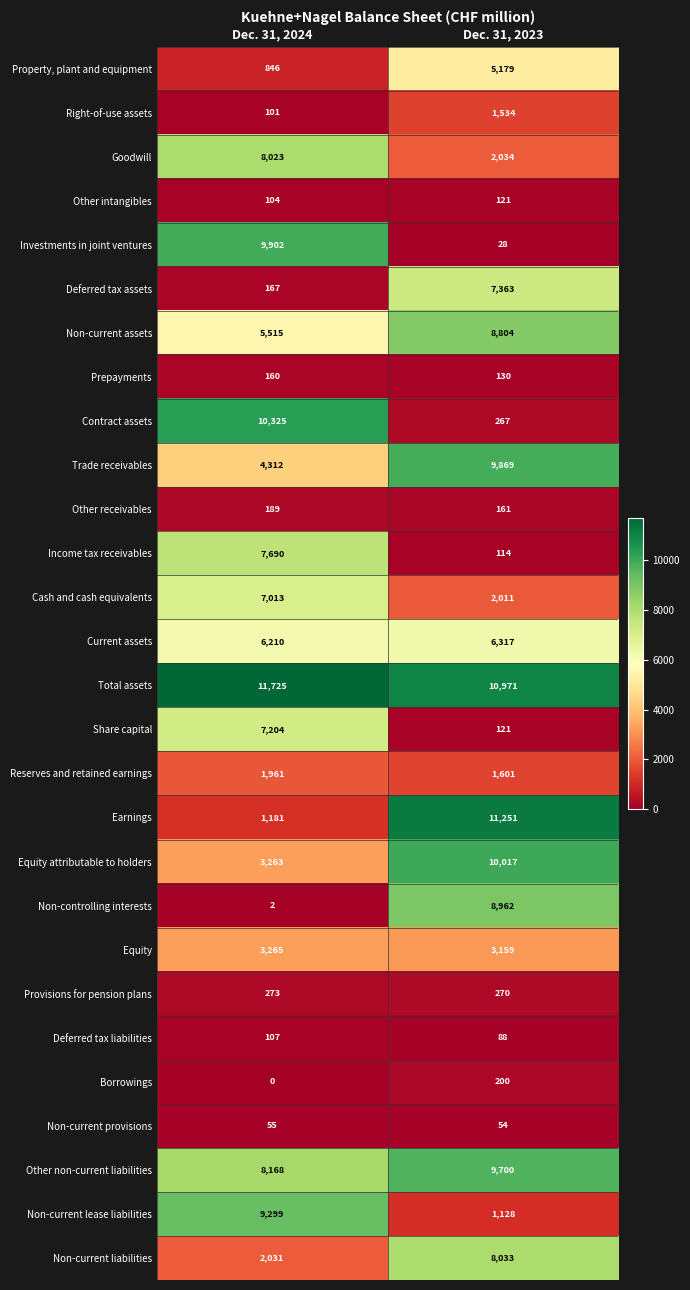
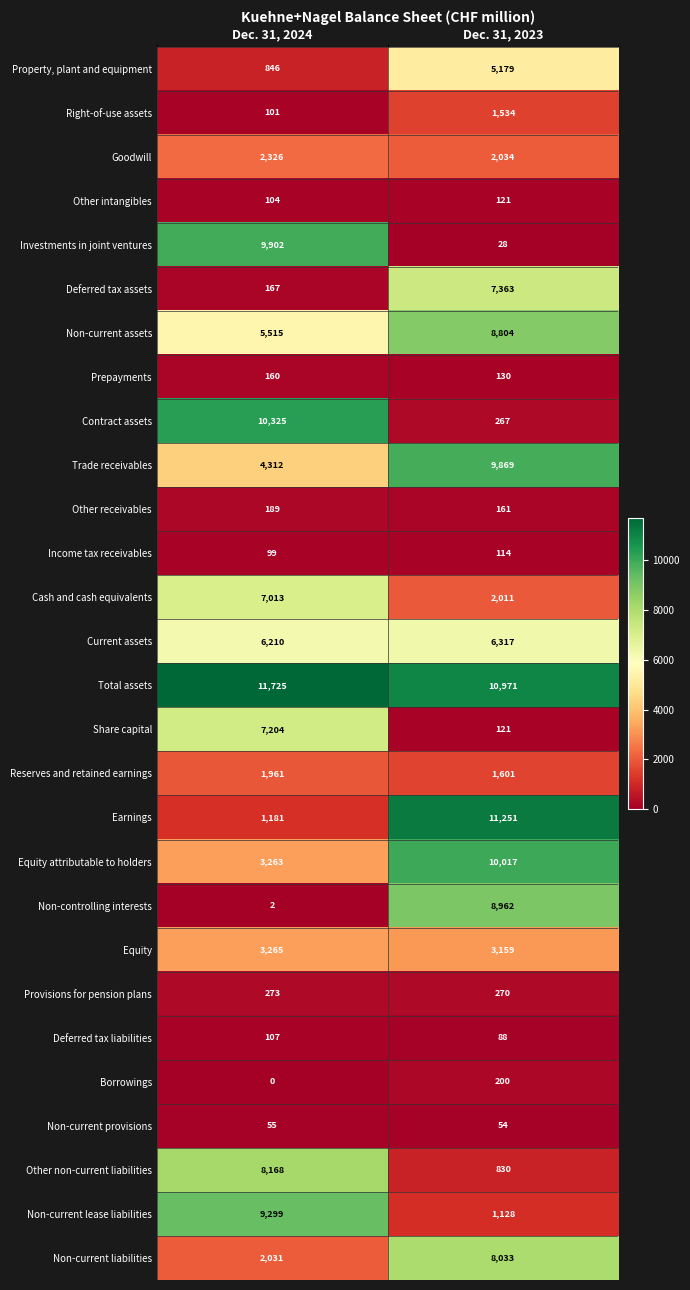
  {
    "Property, plant and equipment": {
      "Dec. 31, 2024": "846",
      "Dec. 31, 2023": "5,179"
    },
    "Right-of-use assets": {
      "Dec. 31, 2024": "101",
      "Dec. 31, 2023": "1,534"
    },
    "Goodwill": {
-     "Dec. 31, 2024": "8,023",
+     "Dec. 31, 2024": "2,326",
      "Dec. 31, 2023": "2,034"
    },
    "Other intangibles": {
      "Dec. 31, 2024": "104",
      "Dec. 31, 2023": "121"
    },
    "Investments in joint ventures": {
      "Dec. 31, 2024": "9,902",
      "Dec. 31, 2023": "28"
    },
    "Deferred tax assets": {
      "Dec. 31, 2024": "167",
      "Dec. 31, 2023": "7,363"
    },
    "Non-current assets": {
      "Dec. 31, 2024": "5,515",
      "Dec. 31, 2023": "8,804"
    },
    "Prepayments": {
      "Dec. 31, 2024": "160",
      "Dec. 31, 2023": "130"
    },
    "Contract assets": {
      "Dec. 31, 2024": "10,325",
      "Dec. 31, 2023": "267"
    },
    "Trade receivables": {
      "Dec. 31, 2024": "4,312",
      "Dec. 31, 2023": "9,869"
    },
    "Other receivables": {
      "Dec. 31, 2024": "189",
      "Dec. 31, 2023": "161"
    },
    "Income tax receivables": {
-     "Dec. 31, 2024": "7,690",
+     "Dec. 31, 2024": "99",
      "Dec. 31, 2023": "114"
    },
    "Cash and cash equivalents": {
      "Dec. 31, 2024": "7,013",
      "Dec. 31, 2023": "2,011"
    },
    "Current assets": {
      "Dec. 31, 2024": "6,210",
      "Dec. 31, 2023": "6,317"
    },
    "Total assets": {
      "Dec. 31, 2024": "11,725",
      "Dec. 31, 2023": "10,971"
    },
    "Share capital": {
      "Dec. 31, 2024": "7,204",
      "Dec. 31, 2023": "121"
    },
    "Reserves and retained earnings": {
      "Dec. 31, 2024": "1,961",
      "Dec. 31, 2023": "1,601"
    },
    "Earnings": {
      "Dec. 31, 2024": "1,181",
      "Dec. 31, 2023": "11,251"
    },
    "Equity attributable to holders": {
      "Dec. 31, 2024": "3,263",
      "Dec. 31, 2023": "10,017"
    },
    "Non-controlling interests": {
      "Dec. 31, 2024": "2",
      "Dec. 31, 2023": "8,962"
    },
    "Equity": {
      "Dec. 31, 2024": "3,265",
      "Dec. 31, 2023": "3,159"
    },
    "Provisions for pension plans": {
      "Dec. 31, 2024": "273",
      "Dec. 31, 2023": "270"
    },
    "Deferred tax liabilities": {
      "Dec. 31, 2024": "107",
      "Dec. 31, 2023": "88"
    },
    "Borrowings": {
      "Dec. 31, 2024": "0",
      "Dec. 31, 2023": "200"
    },
    "Non-current provisions": {
      "Dec. 31, 2024": "55",
      "Dec. 31, 2023": "54"
    },
    "Other non-current liabilities": {
      "Dec. 31, 2024": "8,168",
-     "Dec. 31, 2023": "9,700"
+     "Dec. 31, 2023": "830"
    },
    "Non-current lease liabilities": {
      "Dec. 31, 2024": "9,299",
      "Dec. 31, 2023": "1,128"
    },
    "Non-current liabilities": {
      "Dec. 31, 2024": "2,031",
      "Dec. 31, 2023": "8,033"
    }
  }
